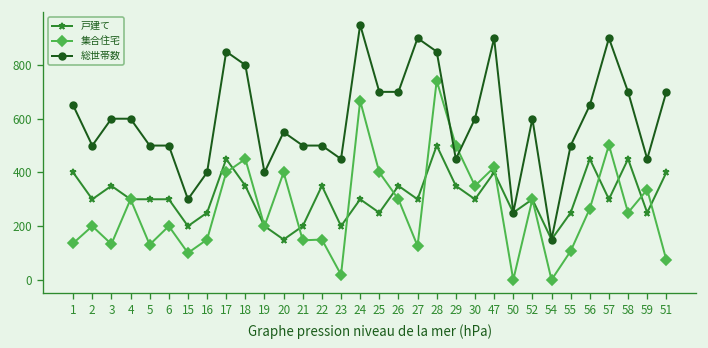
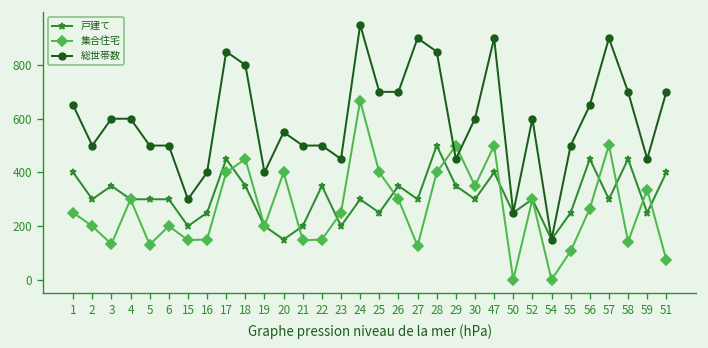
  {
    "集合住宅": {
-     "1": 140,
+     "1": 250,
      "2": 200,
      "3": 130,
      "5": 130,
      "6": 200,
-     "15": 100,
+     "15": 150,
      "16": 150,
      "17": 400,
      "18": 450,
      "20": 400,
      "21": 150,
      "22": 150,
-     "23": 20,
+     "23": 250,
      "24": 670,
      "25": 400,
      "26": 300,
      "27": 130,
-     "28": 740,
+     "28": 400,
      "29": 500,
      "30": 350,
-     "47": 420,
+     "47": 500,
      "50": 0,
      "54": 0,
      "55": 110,
      "56": 270,
      "57": 500,
-     "58": 250,
+     "58": 140,
      "59": 340,
      "51": 70
    }
  }
